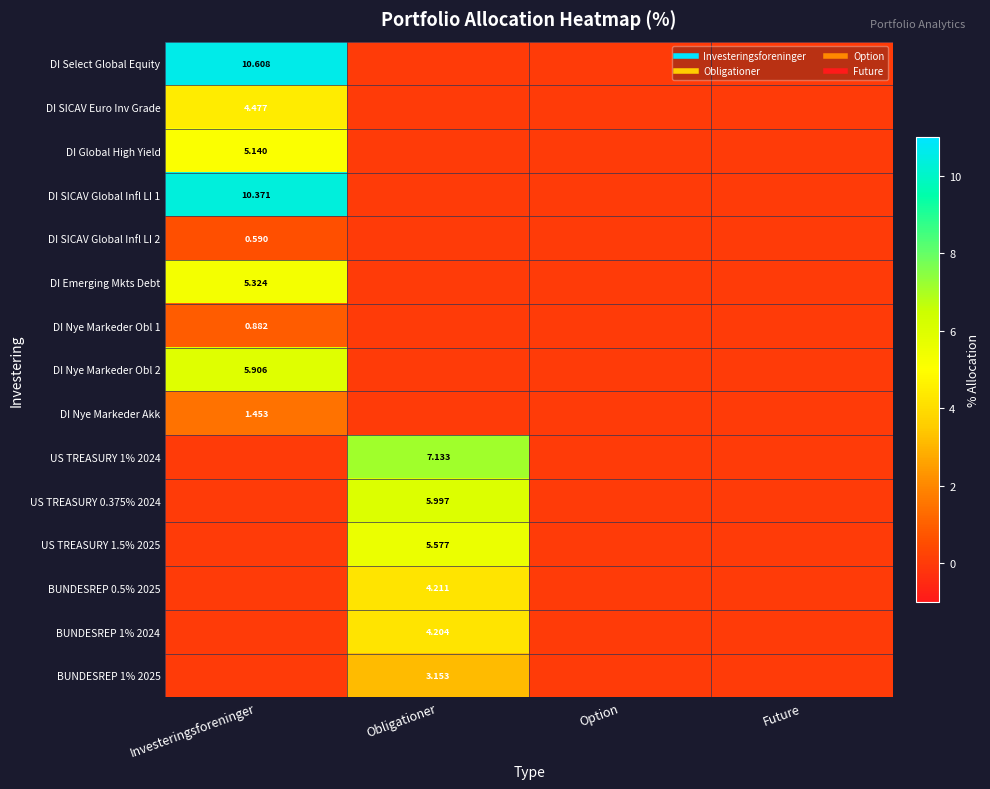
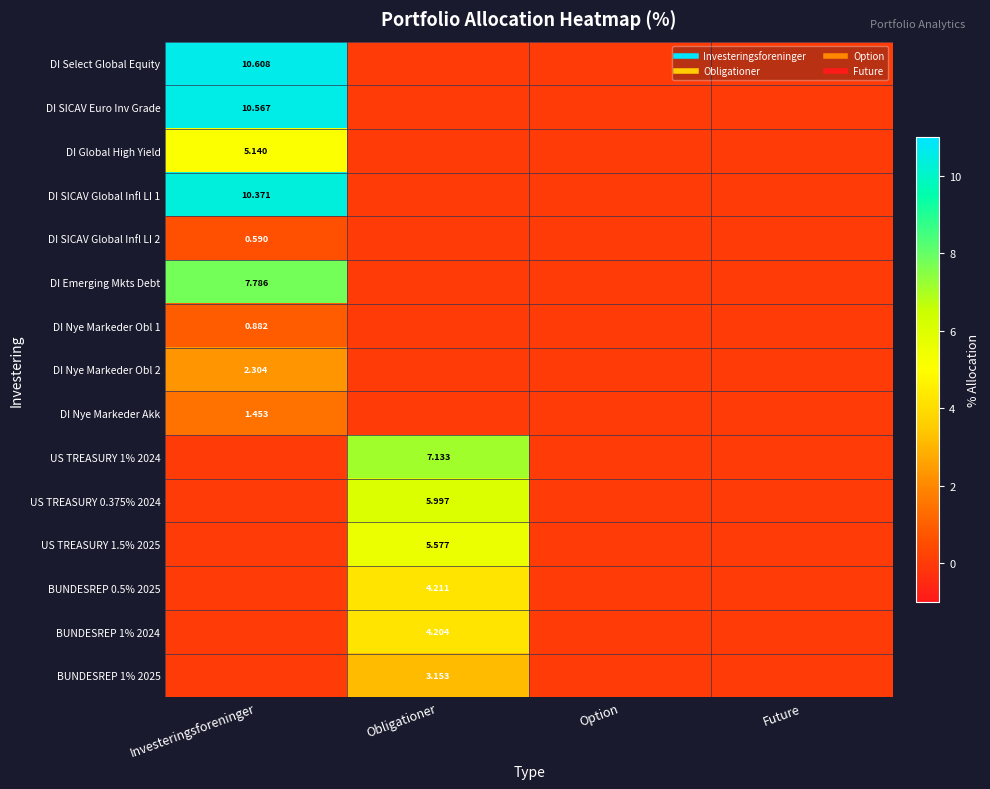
  {
    "DI Select Global Equity": {
      "Investeringsforeninger": 10.608
    },
    "DI SICAV Euro Inv Grade": {
-     "Investeringsforeninger": 4.477
+     "Investeringsforeninger": 10.567
    },
    "DI Global High Yield": {
      "Investeringsforeninger": 5.140
    },
    "DI SICAV Global Infl LI 1": {
      "Investeringsforeninger": 10.371
    },
    "DI SICAV Global Infl LI 2": {
      "Investeringsforeninger": 0.590
    },
    "DI Emerging Mkts Debt": {
-     "Investeringsforeninger": 5.324
+     "Investeringsforeninger": 7.786
    },
    "DI Nye Markeder Obl 1": {
      "Investeringsforeninger": 0.882
    },
    "DI Nye Markeder Obl 2": {
-     "Investeringsforeninger": 5.906
+     "Investeringsforeninger": 2.304
    },
    "DI Nye Markeder Akk": {
      "Investeringsforeninger": 1.453
    },
    "US TREASURY 1% 2024": {
      "Obligationer": 7.133
    },
    "US TREASURY 0.375% 2024": {
      "Obligationer": 5.997
    },
    "US TREASURY 1.5% 2025": {
      "Obligationer": 5.577
    },
    "BUNDESREP 0.5% 2025": {
      "Obligationer": 4.211
    },
    "BUNDESREP 1% 2024": {
      "Obligationer": 4.204
    },
    "BUNDESREP 1% 2025": {
      "Obligationer": 3.153
    }
  }
